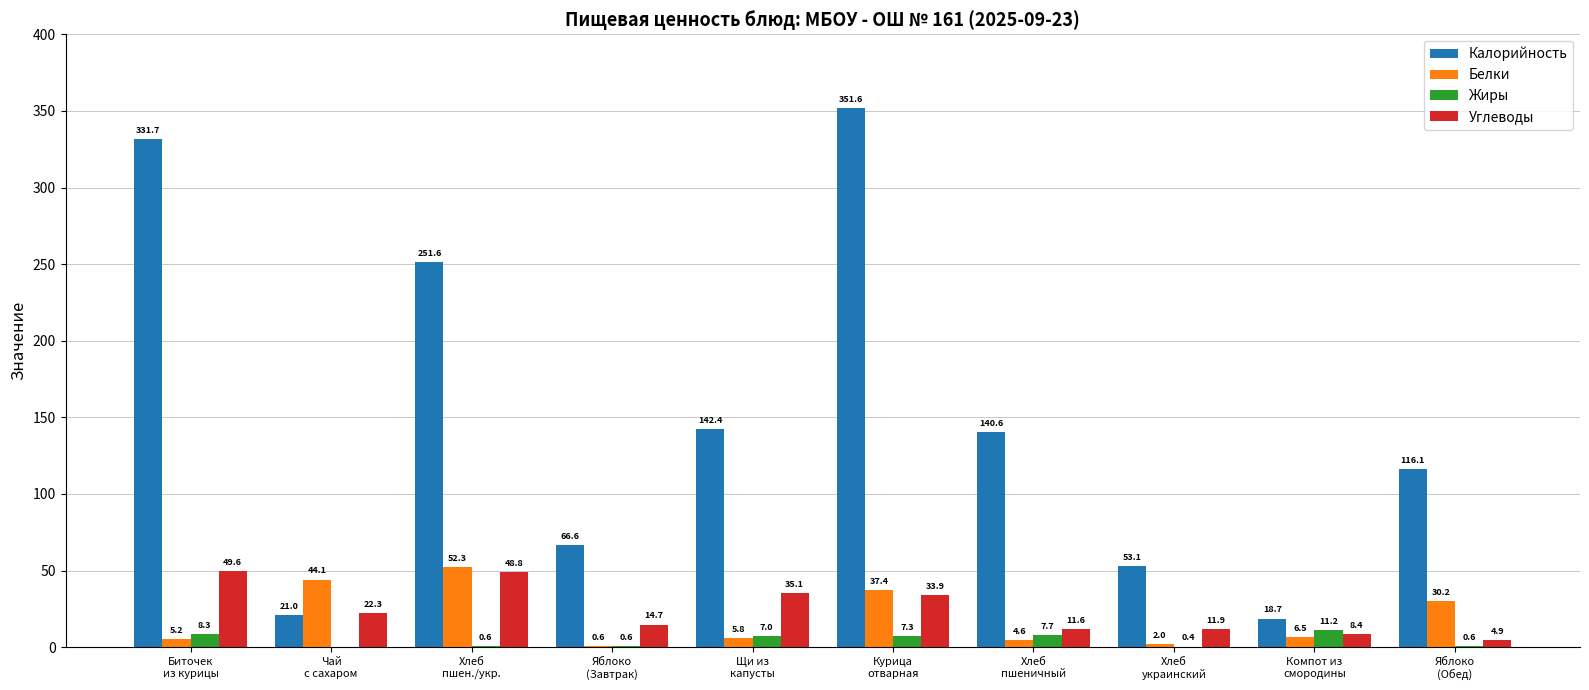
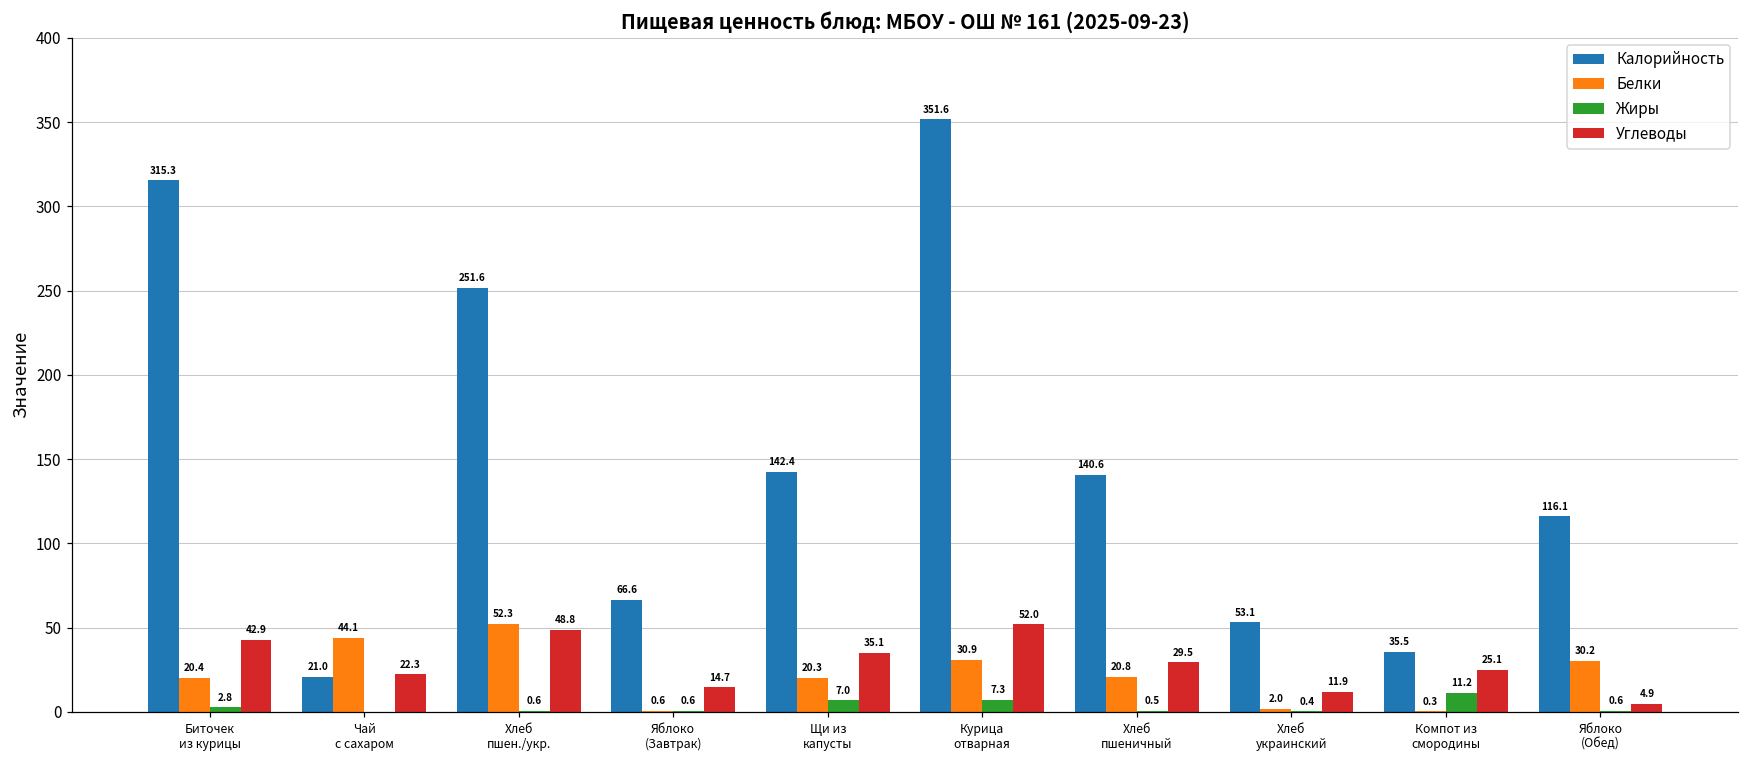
  {
    "Калорийность": {
-     "Биточек из курицы": 331.7,
+     "Биточек из курицы": 315.3,
      "Чай с сахаром": 21.0,
      "Хлеб пшен./укр.": 251.6,
      "Яблоко (Завтрак)": 66.6,
      "Щи из капусты": 142.4,
      "Курица отварная": 351.6,
      "Хлеб пшеничный": 140.6,
      "Хлеб украинский": 53.1,
-     "Компот из смородины": 18.7,
+     "Компот из смородины": 35.5,
      "Яблоко (Обед)": 116.1
    },
    "Белки": {
-     "Биточек из курицы": 5.2,
+     "Биточек из курицы": 20.4,
      "Чай с сахаром": 44.1,
      "Хлеб пшен./укр.": 52.3,
      "Яблоко (Завтрак)": 0.6,
-     "Щи из капусты": 5.8,
-     "Курица отварная": 37.4,
-     "Хлеб пшеничный": 4.6,
+     "Щи из капусты": 20.3,
+     "Курица отварная": 30.9,
+     "Хлеб пшеничный": 20.8,
      "Хлеб украинский": 2.0,
-     "Компот из смородины": 6.5,
+     "Компот из смородины": 0.3,
      "Яблоко (Обед)": 30.2
    },
    "Жиры": {
-     "Биточек из курицы": 8.3,
+     "Биточек из курицы": 2.8,
      "Хлеб пшен./укр.": 0.6,
      "Яблоко (Завтрак)": 0.6,
      "Щи из капусты": 7.0,
      "Курица отварная": 7.3,
-     "Хлеб пшеничный": 7.7,
+     "Хлеб пшеничный": 0.5,
      "Хлеб украинский": 0.4,
      "Компот из смородины": 11.2,
      "Яблоко (Обед)": 0.6
    },
    "Углеводы": {
-     "Биточек из курицы": 49.6,
+     "Биточек из курицы": 42.9,
      "Чай с сахаром": 22.3,
      "Хлеб пшен./укр.": 48.8,
      "Яблоко (Завтрак)": 14.7,
      "Щи из капусты": 35.1,
-     "Курица отварная": 33.9,
-     "Хлеб пшеничный": 11.6,
+     "Курица отварная": 52.0,
+     "Хлеб пшеничный": 29.5,
      "Хлеб украинский": 11.9,
-     "Компот из смородины": 8.4,
+     "Компот из смородины": 25.1,
      "Яблоко (Обед)": 4.9
    }
  }
